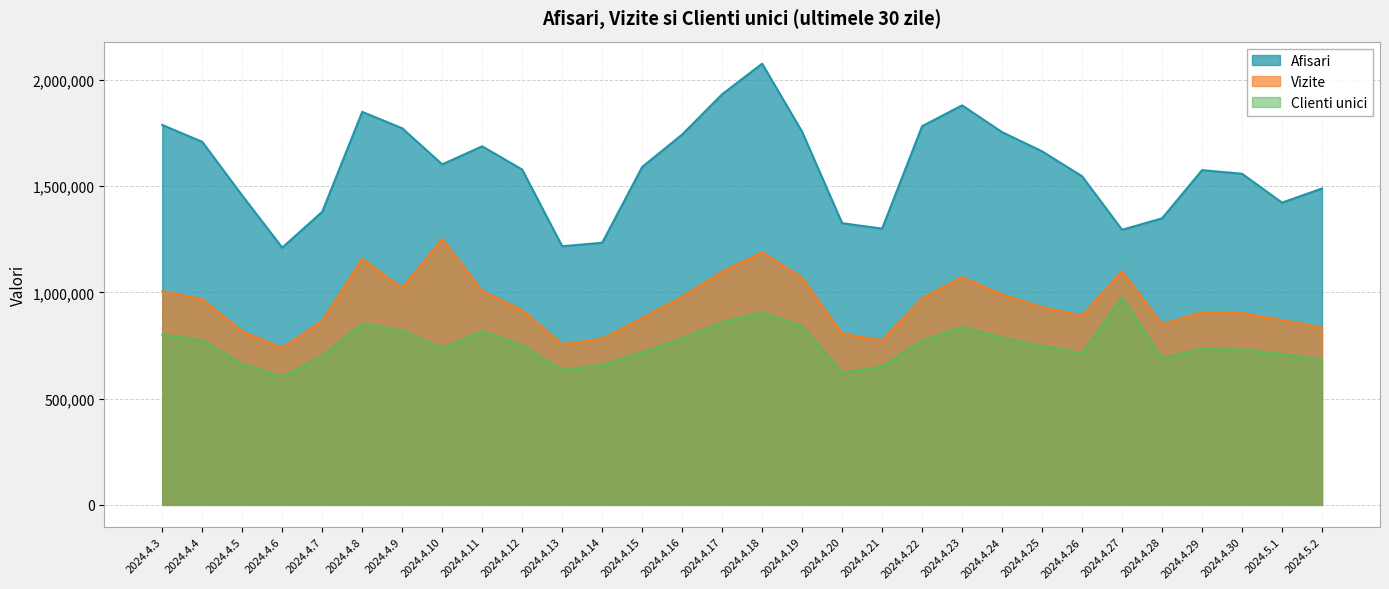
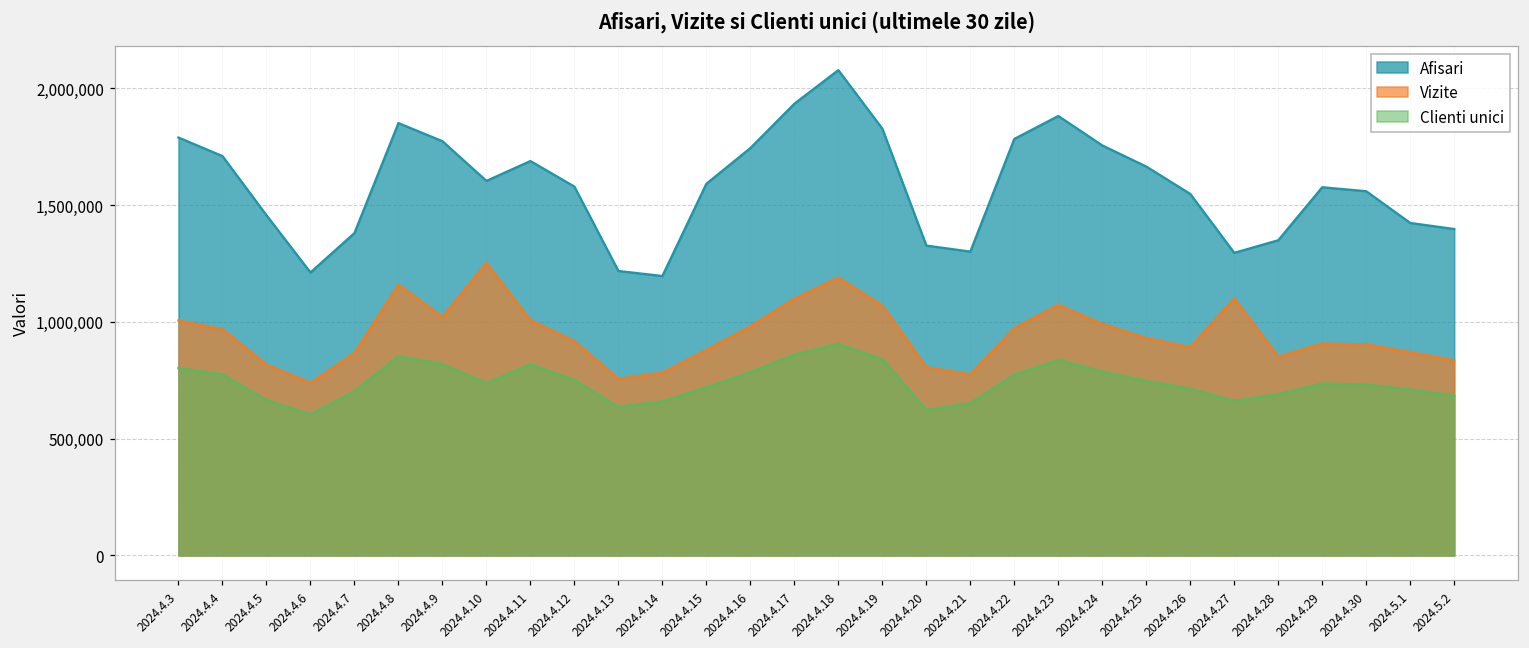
  {
    "Afisari": {
      "2024.4.3": "1,790,000",
      "2024.4.4": "1,710,000",
      "2024.4.5": "1,460,000",
      "2024.4.6": "1,210,000",
      "2024.4.7": "1,380,000",
      "2024.4.8": "1,850,000",
      "2024.4.9": "1,770,000",
      "2024.4.10": "1,600,000",
      "2024.4.11": "1,690,000",
      "2024.4.12": "1,580,000",
      "2024.4.13": "1,220,000",
-     "2024.4.14": "1,230,000",
+     "2024.4.14": "1,200,000",
      "2024.4.15": "1,590,000",
      "2024.4.16": "1,740,000",
      "2024.4.17": "1,930,000",
      "2024.4.18": "2,080,000",
-     "2024.4.19": "1,760,000",
+     "2024.4.19": "1,830,000",
      "2024.4.20": "1,330,000",
      "2024.4.21": "1,300,000",
      "2024.4.22": "1,780,000",
      "2024.4.23": "1,880,000",
      "2024.4.24": "1,750,000",
      "2024.4.25": "1,660,000",
      "2024.4.26": "1,550,000",
      "2024.4.27": "1,300,000",
      "2024.4.28": "1,350,000",
      "2024.4.29": "1,580,000",
      "2024.4.30": "1,560,000",
      "2024.5.1": "1,420,000",
-     "2024.5.2": "1,490,000"
+     "2024.5.2": "1,400,000"
    },
    "Vizite": {
      "2024.4.3": "1,010,000",
      "2024.4.4": "970,000",
      "2024.4.5": "820,000",
      "2024.4.6": "740,000",
      "2024.4.7": "870,000",
      "2024.4.8": "1,160,000",
      "2024.4.9": "1,020,000",
      "2024.4.10": "1,250,000",
      "2024.4.11": "1,010,000",
      "2024.4.12": "920,000",
      "2024.4.13": "760,000",
      "2024.4.14": "780,000",
      "2024.4.15": "880,000",
      "2024.4.16": "980,000",
      "2024.4.17": "1,100,000",
      "2024.4.18": "1,190,000",
      "2024.4.19": "1,070,000",
      "2024.4.20": "810,000",
      "2024.4.21": "770,000",
      "2024.4.22": "970,000",
      "2024.4.23": "1,070,000",
      "2024.4.24": "990,000",
      "2024.4.25": "930,000",
      "2024.4.26": "890,000",
      "2024.4.27": "1,100,000",
      "2024.4.28": "850,000",
      "2024.4.29": "910,000",
      "2024.4.30": "900,000",
      "2024.5.1": "870,000",
      "2024.5.2": "830,000"
    },
    "Clienti unici": {
      "2024.4.3": "800,000",
      "2024.4.4": "780,000",
      "2024.4.5": "660,000",
      "2024.4.6": "600,000",
      "2024.4.7": "700,000",
      "2024.4.8": "850,000",
      "2024.4.9": "820,000",
      "2024.4.10": "740,000",
      "2024.4.11": "820,000",
      "2024.4.12": "750,000",
      "2024.4.13": "640,000",
      "2024.4.14": "660,000",
      "2024.4.15": "720,000",
      "2024.4.16": "780,000",
      "2024.4.17": "860,000",
      "2024.4.18": "910,000",
      "2024.4.19": "840,000",
      "2024.4.20": "620,000",
      "2024.4.21": "650,000",
      "2024.4.22": "770,000",
      "2024.4.23": "840,000",
      "2024.4.24": "790,000",
      "2024.4.25": "750,000",
      "2024.4.26": "710,000",
-     "2024.4.27": "980,000",
+     "2024.4.27": "660,000",
      "2024.4.28": "690,000",
      "2024.4.29": "740,000",
      "2024.4.30": "730,000",
      "2024.5.1": "710,000",
      "2024.5.2": "680,000"
    }
  }
